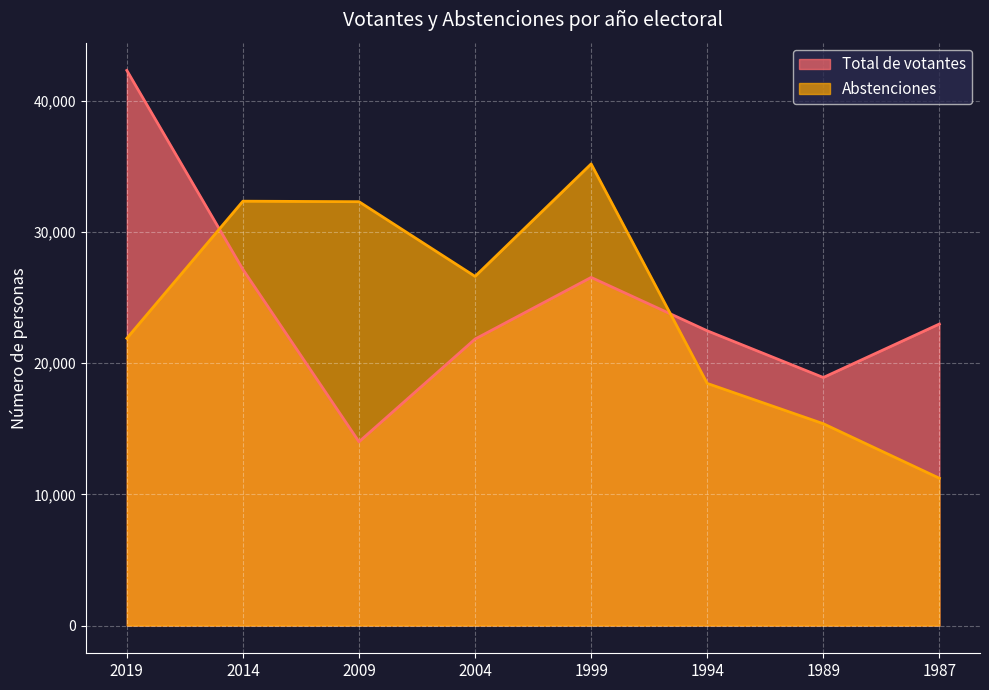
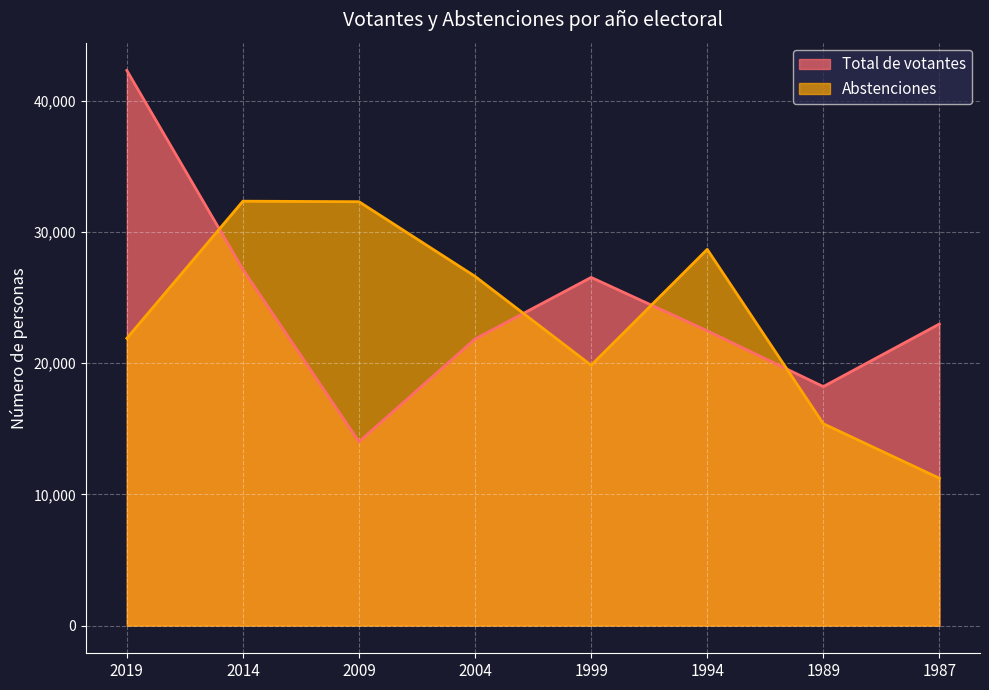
  {
    "Total de votantes": {
      "2019": "42,300",
      "2014": "27,100",
      "2009": "14,000",
      "2004": "21,800",
      "1999": "26,500",
      "1994": "22,500",
-     "1989": "18,900",
+     "1989": "18,200",
      "1987": "23,000"
    },
    "Abstenciones": {
      "2019": "21,900",
      "2014": "32,300",
      "2009": "32,300",
      "2004": "26,600",
-     "1999": "35,200",
-     "1994": "18,500",
+     "1999": "19,800",
+     "1994": "28,700",
      "1989": "15,400",
      "1987": "11,200"
    }
  }
